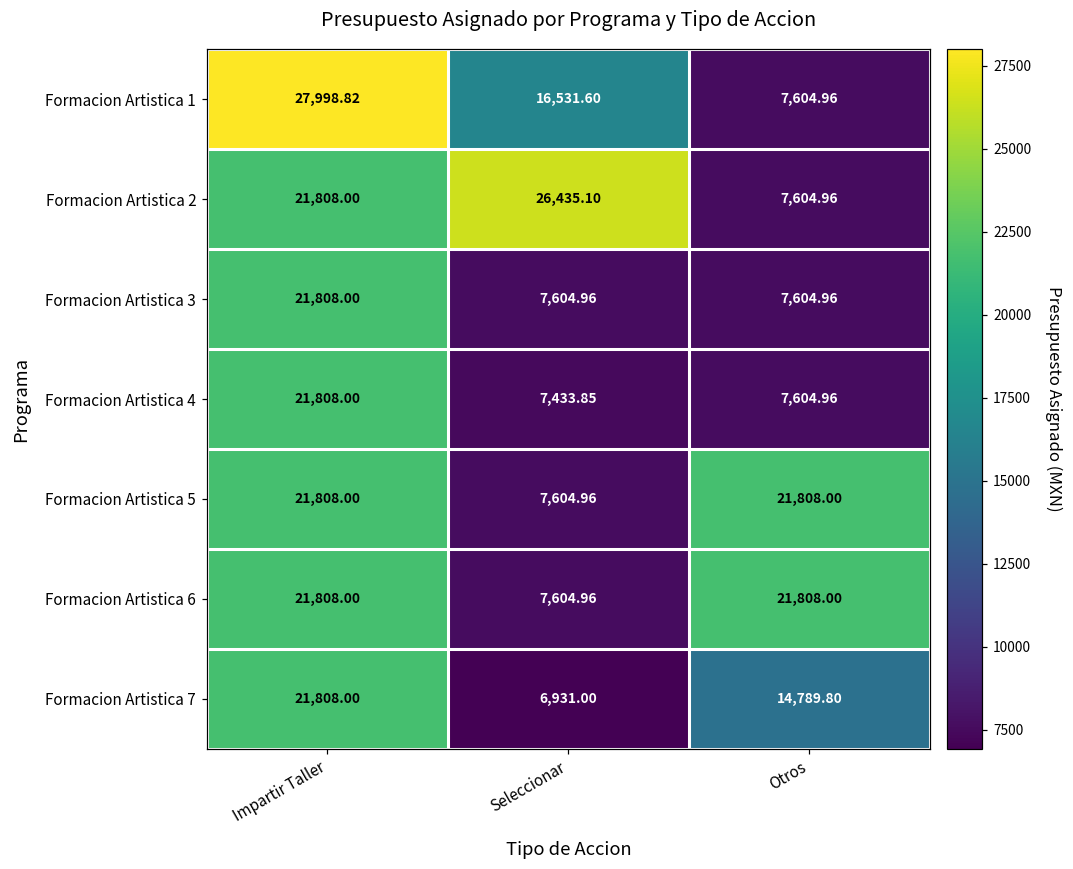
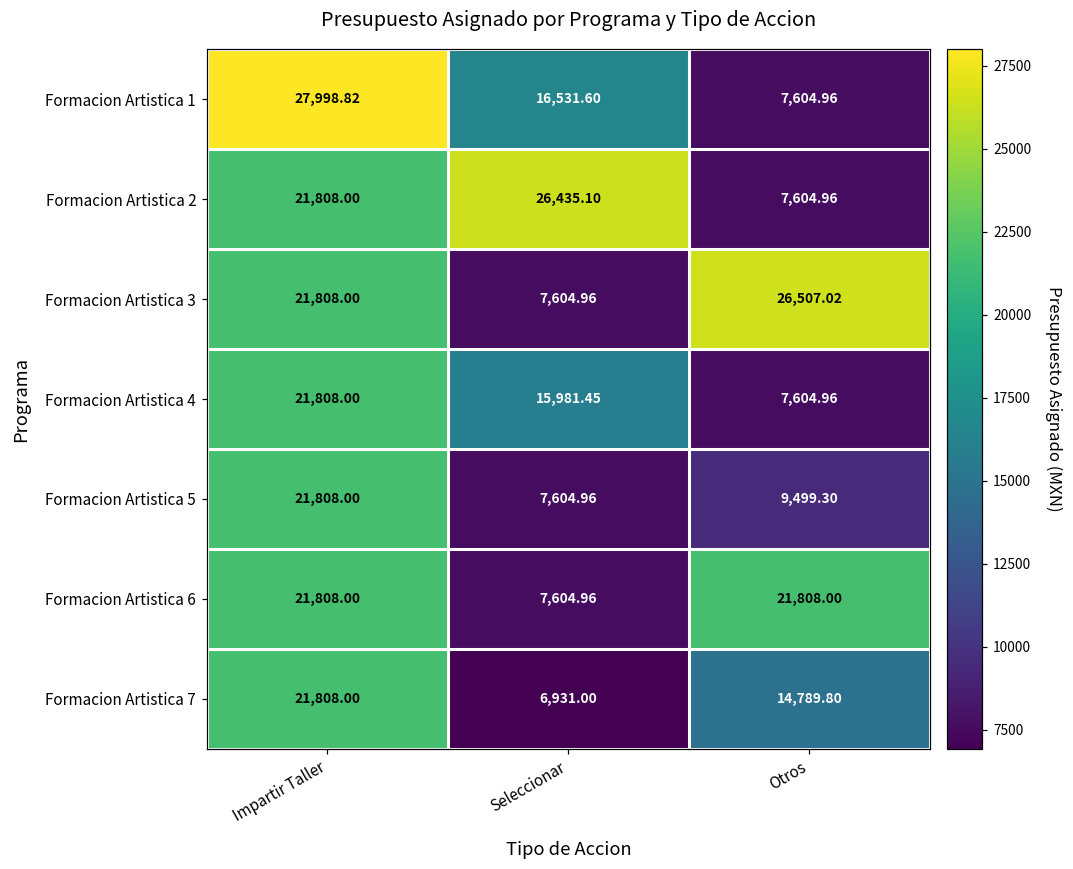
  {
    "Formacion Artistica 1": {
      "Impartir Taller": "27,998.82",
      "Seleccionar": "16,531.60",
      "Otros": "7,604.96"
    },
    "Formacion Artistica 2": {
      "Impartir Taller": "21,808.00",
      "Seleccionar": "26,435.10",
      "Otros": "7,604.96"
    },
    "Formacion Artistica 3": {
      "Impartir Taller": "21,808.00",
      "Seleccionar": "7,604.96",
-     "Otros": "7,604.96"
+     "Otros": "26,507.02"
    },
    "Formacion Artistica 4": {
      "Impartir Taller": "21,808.00",
-     "Seleccionar": "7,433.85",
+     "Seleccionar": "15,981.45",
      "Otros": "7,604.96"
    },
    "Formacion Artistica 5": {
      "Impartir Taller": "21,808.00",
      "Seleccionar": "7,604.96",
-     "Otros": "21,808.00"
+     "Otros": "9,499.30"
    },
    "Formacion Artistica 6": {
      "Impartir Taller": "21,808.00",
      "Seleccionar": "7,604.96",
      "Otros": "21,808.00"
    },
    "Formacion Artistica 7": {
      "Impartir Taller": "21,808.00",
      "Seleccionar": "6,931.00",
      "Otros": "14,789.80"
    }
  }
